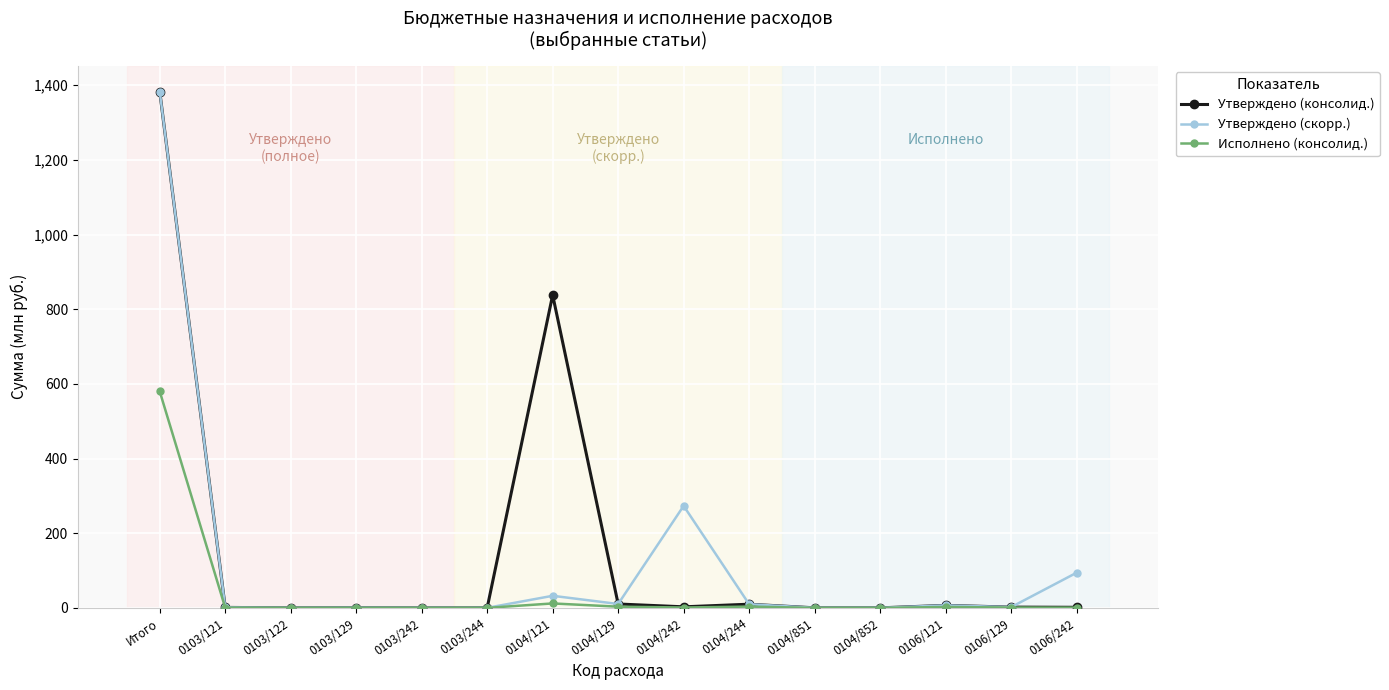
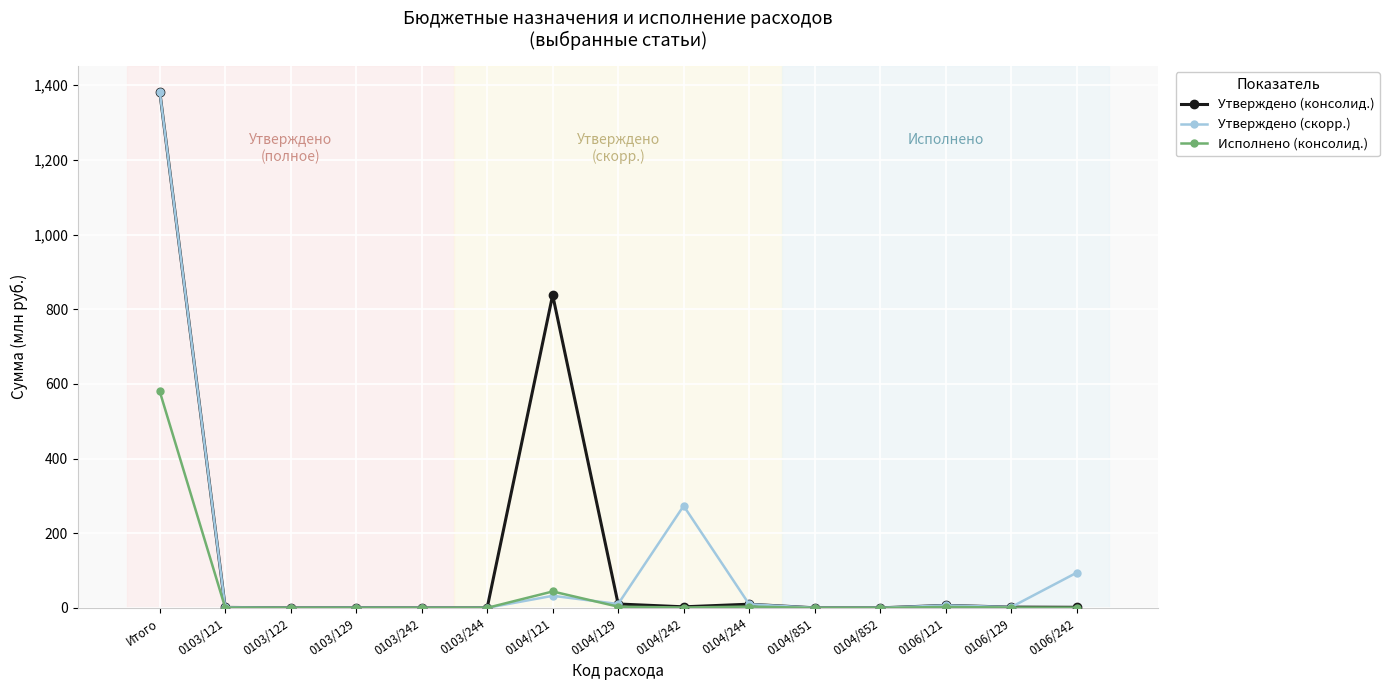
  {
    "Утверждено (консолид.)": {
      "0104/121": 840
    },
    "Утверждено (скорр.)": {
      "0104/121": 30,
      "0104/242": 270,
      "0106/242": 90
    },
    "Исполнено (консолид.)": {
      "Итого": 580,
-     "0104/121": 10,
+     "0104/121": 40,
      "0104/129": 0
    }
  }
